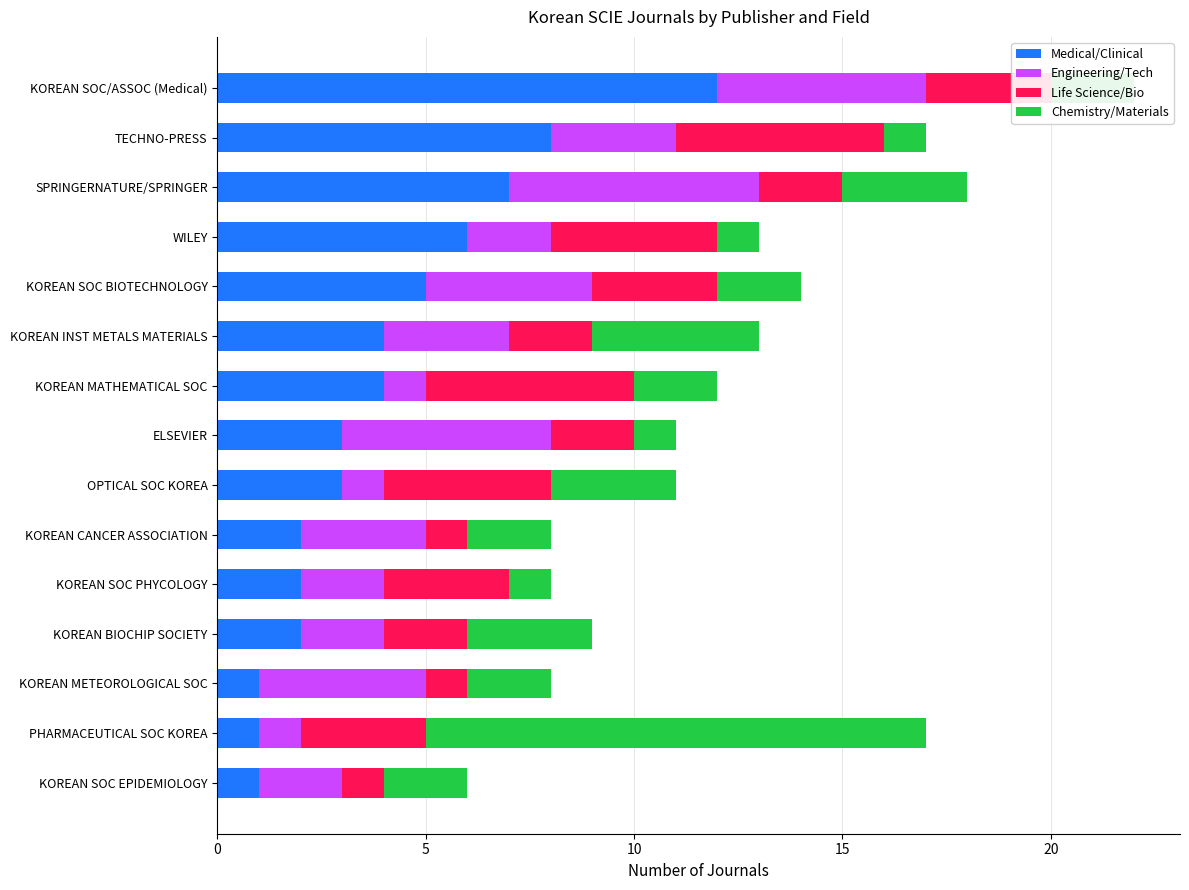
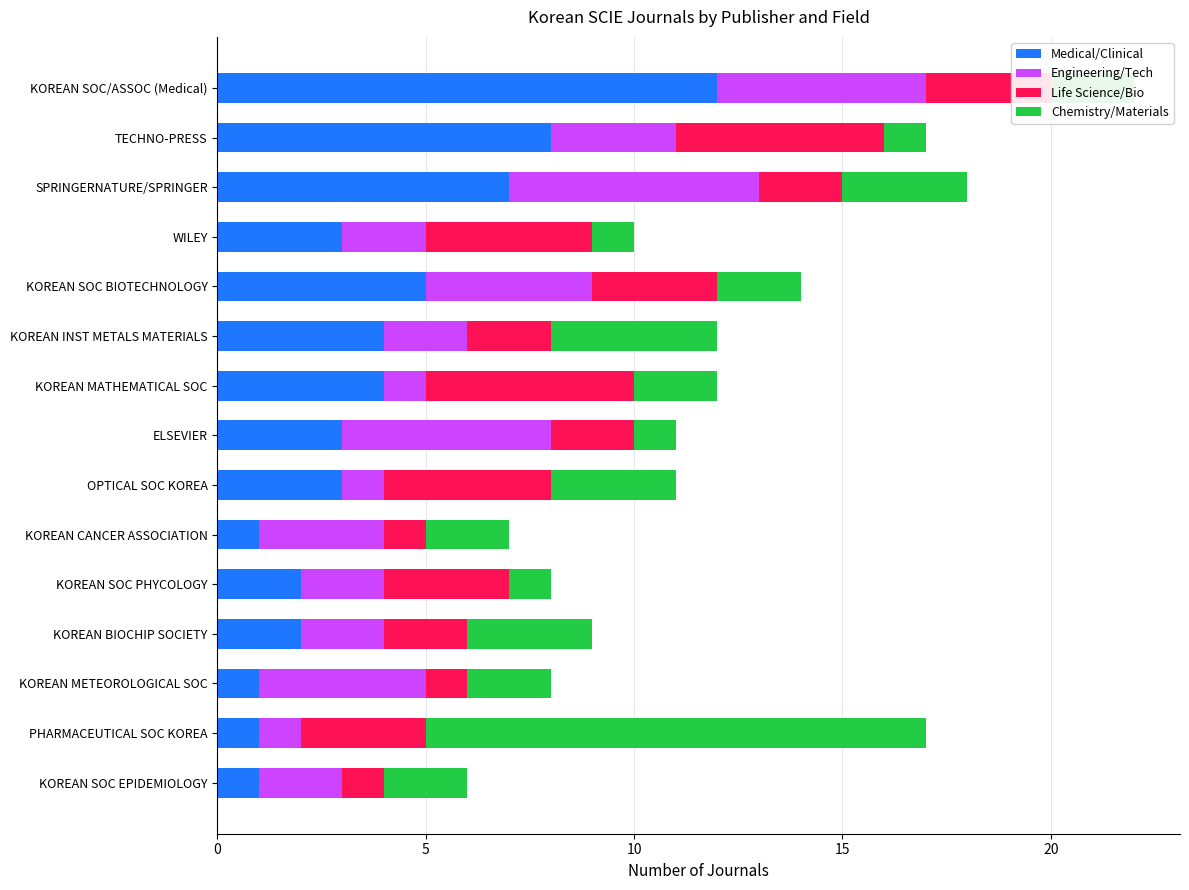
  {
    "Medical/Clinical": {
      "KOREAN SOC/ASSOC (Medical)": 12,
      "TECHNO-PRESS": 8,
      "SPRINGERNATURE/SPRINGER": 7,
-     "WILEY": 6,
+     "WILEY": 3,
      "KOREAN SOC BIOTECHNOLOGY": 5,
      "KOREAN INST METALS MATERIALS": 4,
      "KOREAN MATHEMATICAL SOC": 4,
      "ELSEVIER": 3,
      "OPTICAL SOC KOREA": 3,
-     "KOREAN CANCER ASSOCIATION": 2,
+     "KOREAN CANCER ASSOCIATION": 1,
      "KOREAN SOC PHYCOLOGY": 2,
      "KOREAN BIOCHIP SOCIETY": 2,
      "KOREAN METEOROLOGICAL SOC": 1,
      "PHARMACEUTICAL SOC KOREA": 1,
      "KOREAN SOC EPIDEMIOLOGY": 1
    },
    "Engineering/Tech": {
      "KOREAN SOC/ASSOC (Medical)": 5,
      "TECHNO-PRESS": 3,
      "SPRINGERNATURE/SPRINGER": 6,
      "WILEY": 2,
      "KOREAN SOC BIOTECHNOLOGY": 4,
-     "KOREAN INST METALS MATERIALS": 3,
+     "KOREAN INST METALS MATERIALS": 2,
      "KOREAN MATHEMATICAL SOC": 1,
      "ELSEVIER": 5,
      "OPTICAL SOC KOREA": 1,
      "KOREAN CANCER ASSOCIATION": 3,
      "KOREAN SOC PHYCOLOGY": 2,
      "KOREAN BIOCHIP SOCIETY": 2,
      "KOREAN METEOROLOGICAL SOC": 4,
      "PHARMACEUTICAL SOC KOREA": 1,
      "KOREAN SOC EPIDEMIOLOGY": 2
    },
    "Life Science/Bio": {
      "TECHNO-PRESS": 5,
      "SPRINGERNATURE/SPRINGER": 2,
      "WILEY": 4,
      "KOREAN SOC BIOTECHNOLOGY": 3,
      "KOREAN INST METALS MATERIALS": 2,
      "KOREAN MATHEMATICAL SOC": 5,
      "ELSEVIER": 2,
      "OPTICAL SOC KOREA": 4,
      "KOREAN CANCER ASSOCIATION": 1,
      "KOREAN SOC PHYCOLOGY": 3,
      "KOREAN BIOCHIP SOCIETY": 2,
      "KOREAN METEOROLOGICAL SOC": 1,
      "PHARMACEUTICAL SOC KOREA": 3,
      "KOREAN SOC EPIDEMIOLOGY": 1
    },
    "Chemistry/Materials": {
      "TECHNO-PRESS": 1,
      "SPRINGERNATURE/SPRINGER": 3,
      "WILEY": 1,
      "KOREAN SOC BIOTECHNOLOGY": 2,
      "KOREAN INST METALS MATERIALS": 4,
      "KOREAN MATHEMATICAL SOC": 2,
      "ELSEVIER": 1,
      "OPTICAL SOC KOREA": 3,
      "KOREAN CANCER ASSOCIATION": 2,
      "KOREAN SOC PHYCOLOGY": 1,
      "KOREAN BIOCHIP SOCIETY": 3,
      "KOREAN METEOROLOGICAL SOC": 2,
      "PHARMACEUTICAL SOC KOREA": 12,
      "KOREAN SOC EPIDEMIOLOGY": 2
    }
  }
